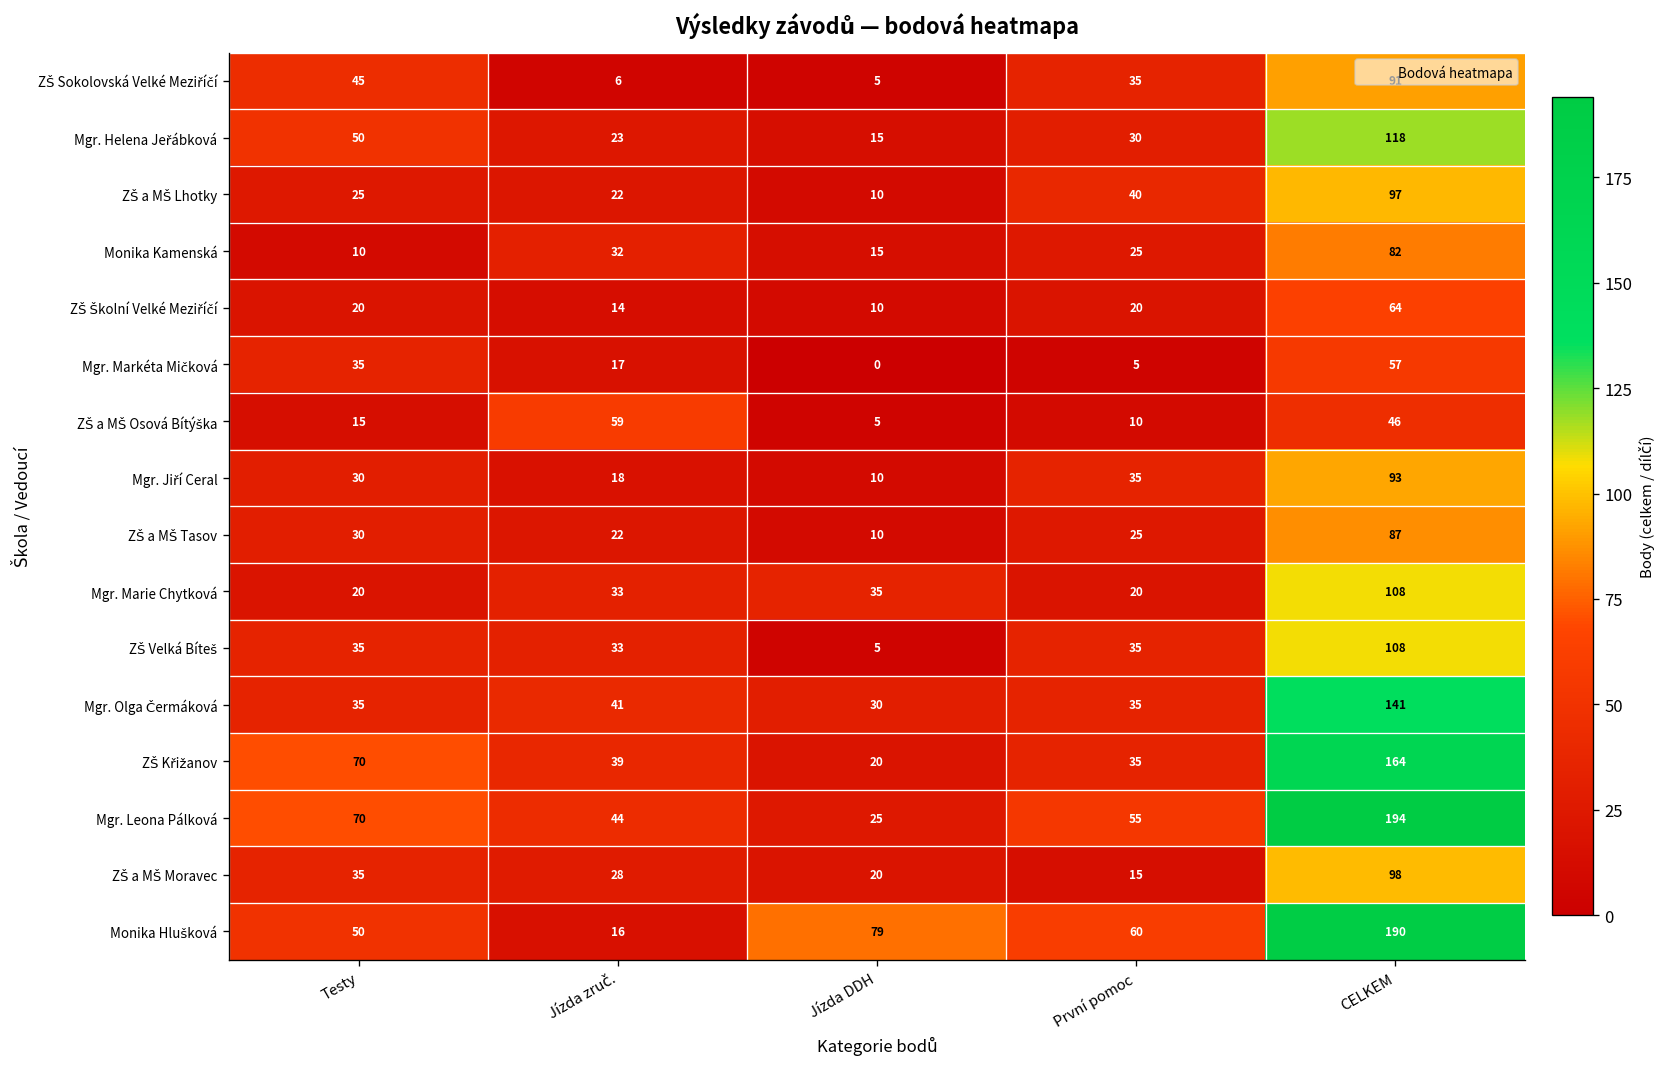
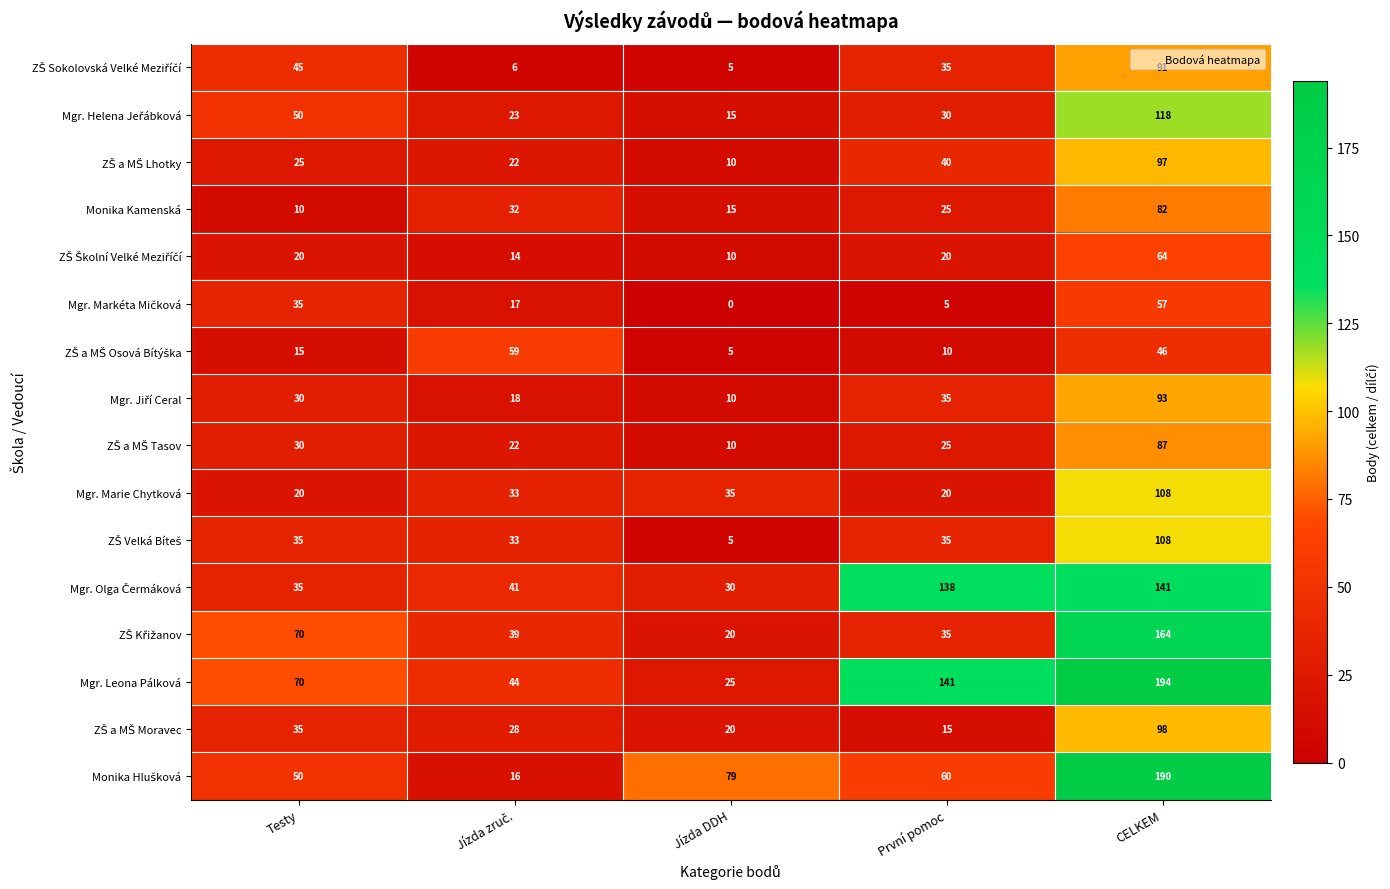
  {
    "ZŠ Sokolovská Velké Meziříčí": {
      "Testy": 45,
      "Jízda zruč.": 6,
      "Jízda DDH": 5,
      "První pomoc": 35
    },
    "Mgr. Helena Jeřábková": {
      "Testy": 50,
      "Jízda zruč.": 23,
      "Jízda DDH": 15,
      "První pomoc": 30,
      "CELKEM": 118
    },
    "ZŠ a MŠ Lhotky": {
      "Testy": 25,
      "Jízda zruč.": 22,
      "Jízda DDH": 10,
      "První pomoc": 40,
      "CELKEM": 97
    },
    "Monika Kamenská": {
      "Testy": 10,
      "Jízda zruč.": 32,
      "Jízda DDH": 15,
      "První pomoc": 25,
      "CELKEM": 82
    },
    "ZŠ Školní Velké Meziříčí": {
      "Testy": 20,
      "Jízda zruč.": 14,
      "Jízda DDH": 10,
      "První pomoc": 20,
      "CELKEM": 64
    },
    "Mgr. Markéta Mičková": {
      "Testy": 35,
      "Jízda zruč.": 17,
      "Jízda DDH": 0,
      "První pomoc": 5,
      "CELKEM": 57
    },
    "ZŠ a MŠ Osová Bítýška": {
      "Testy": 15,
      "Jízda zruč.": 59,
      "Jízda DDH": 5,
      "První pomoc": 10,
      "CELKEM": 46
    },
    "Mgr. Jiří Ceral": {
      "Testy": 30,
      "Jízda zruč.": 18,
      "Jízda DDH": 10,
      "První pomoc": 35,
      "CELKEM": 93
    },
    "ZŠ a MŠ Tasov": {
      "Testy": 30,
      "Jízda zruč.": 22,
      "Jízda DDH": 10,
      "První pomoc": 25,
      "CELKEM": 87
    },
    "Mgr. Marie Chytková": {
      "Testy": 20,
      "Jízda zruč.": 33,
      "Jízda DDH": 35,
      "První pomoc": 20,
      "CELKEM": 108
    },
    "ZŠ Velká Bíteš": {
      "Testy": 35,
      "Jízda zruč.": 33,
      "Jízda DDH": 5,
      "První pomoc": 35,
      "CELKEM": 108
    },
    "Mgr. Olga Čermáková": {
      "Testy": 35,
      "Jízda zruč.": 41,
      "Jízda DDH": 30,
-     "První pomoc": 35,
+     "První pomoc": 138,
      "CELKEM": 141
    },
    "ZŠ Křižanov": {
      "Testy": 70,
      "Jízda zruč.": 39,
      "Jízda DDH": 20,
      "První pomoc": 35,
      "CELKEM": 164
    },
    "Mgr. Leona Pálková": {
      "Testy": 70,
      "Jízda zruč.": 44,
      "Jízda DDH": 25,
-     "První pomoc": 55,
+     "První pomoc": 141,
      "CELKEM": 194
    },
    "ZŠ a MŠ Moravec": {
      "Testy": 35,
      "Jízda zruč.": 28,
      "Jízda DDH": 20,
      "První pomoc": 15,
      "CELKEM": 98
    },
    "Monika Hlušková": {
      "Testy": 50,
      "Jízda zruč.": 16,
      "Jízda DDH": 79,
      "První pomoc": 60,
      "CELKEM": 190
    }
  }
